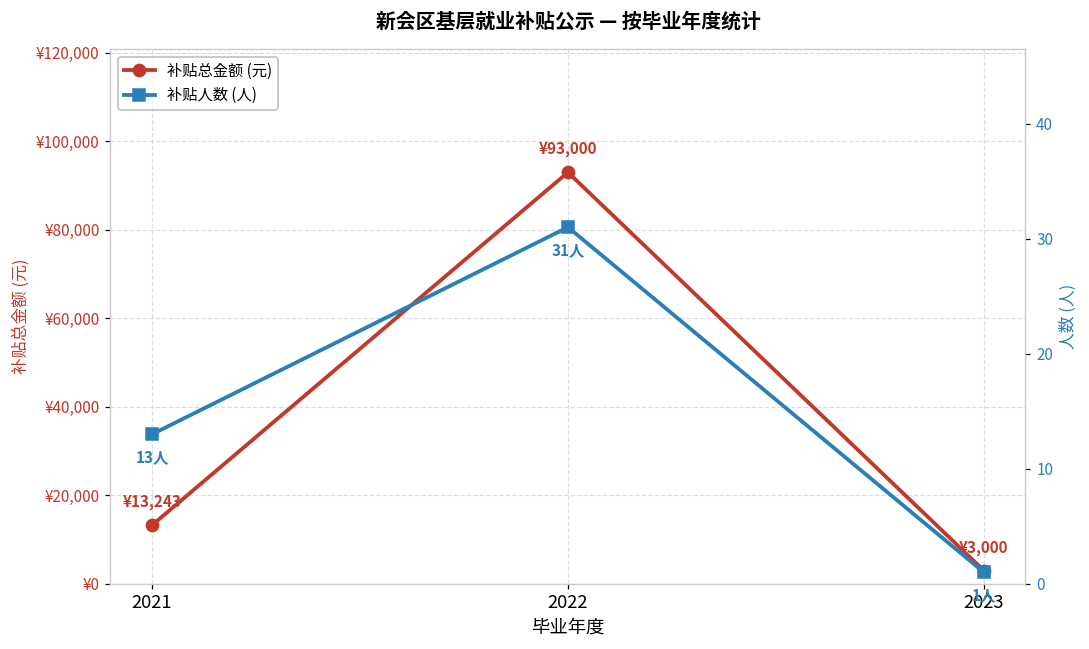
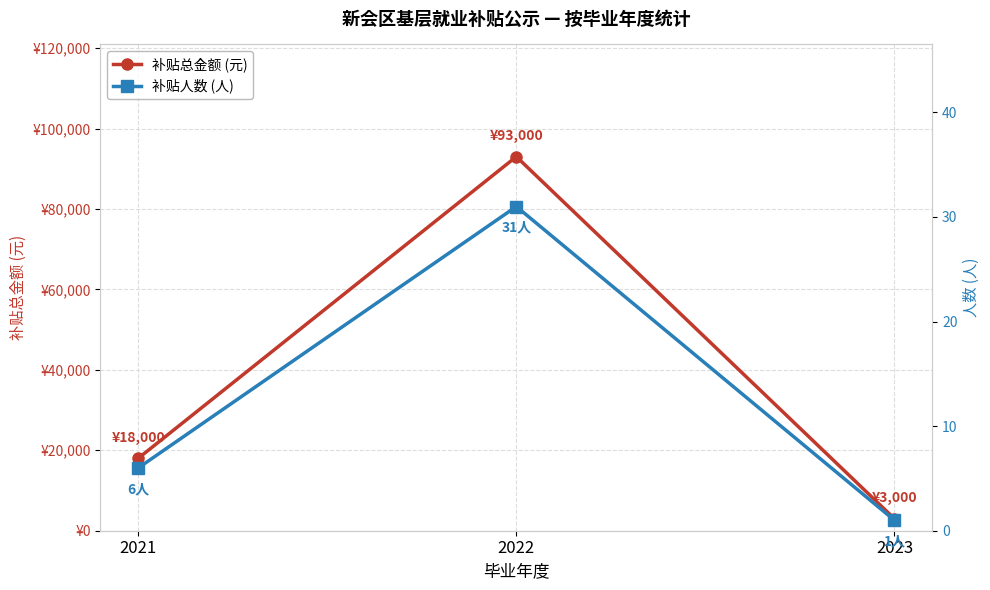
  {
    "补贴总金额 (元)": {
-     "2021": "¥13,243",
+     "2021": "¥18,000",
      "2022": "¥93,000",
      "2023": "¥3,000"
    },
    "补贴人数 (人)": {
-     "2021": "13人",
+     "2021": "6人",
      "2022": "31人",
      "2023": "1人"
    }
  }
